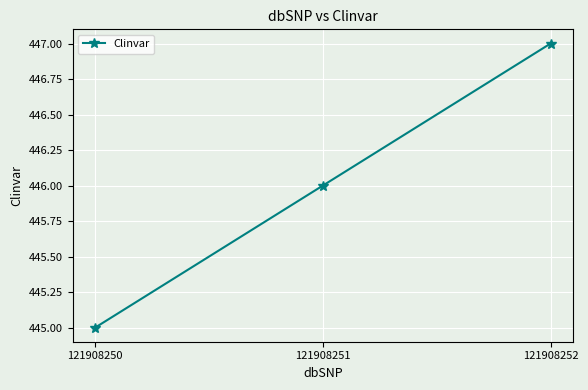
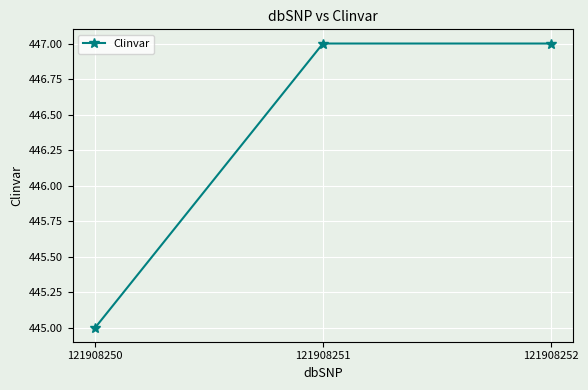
  {
    "121908250": 445,
-   "121908251": 446,
+   "121908251": 447,
    "121908252": 447
  }
